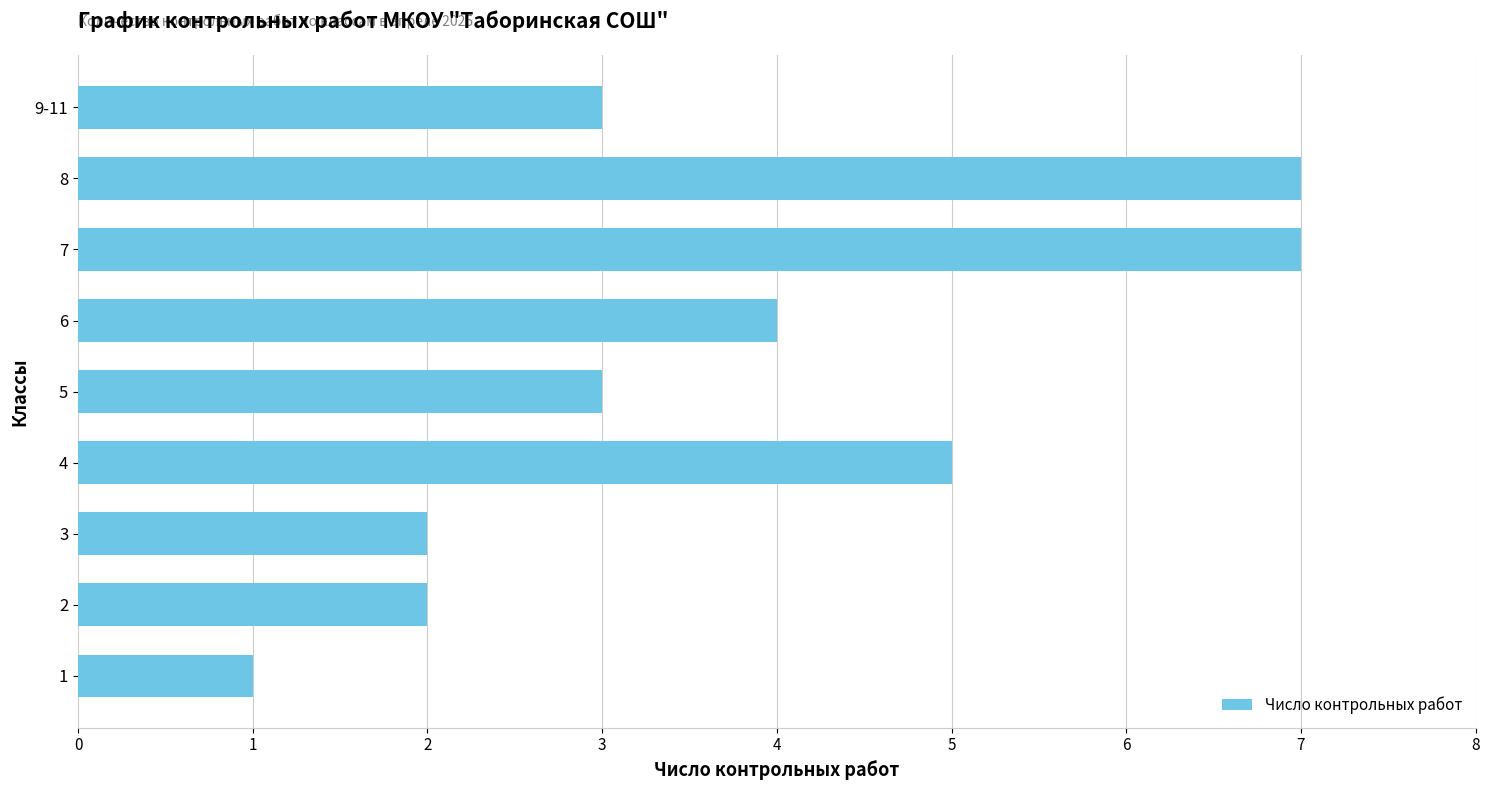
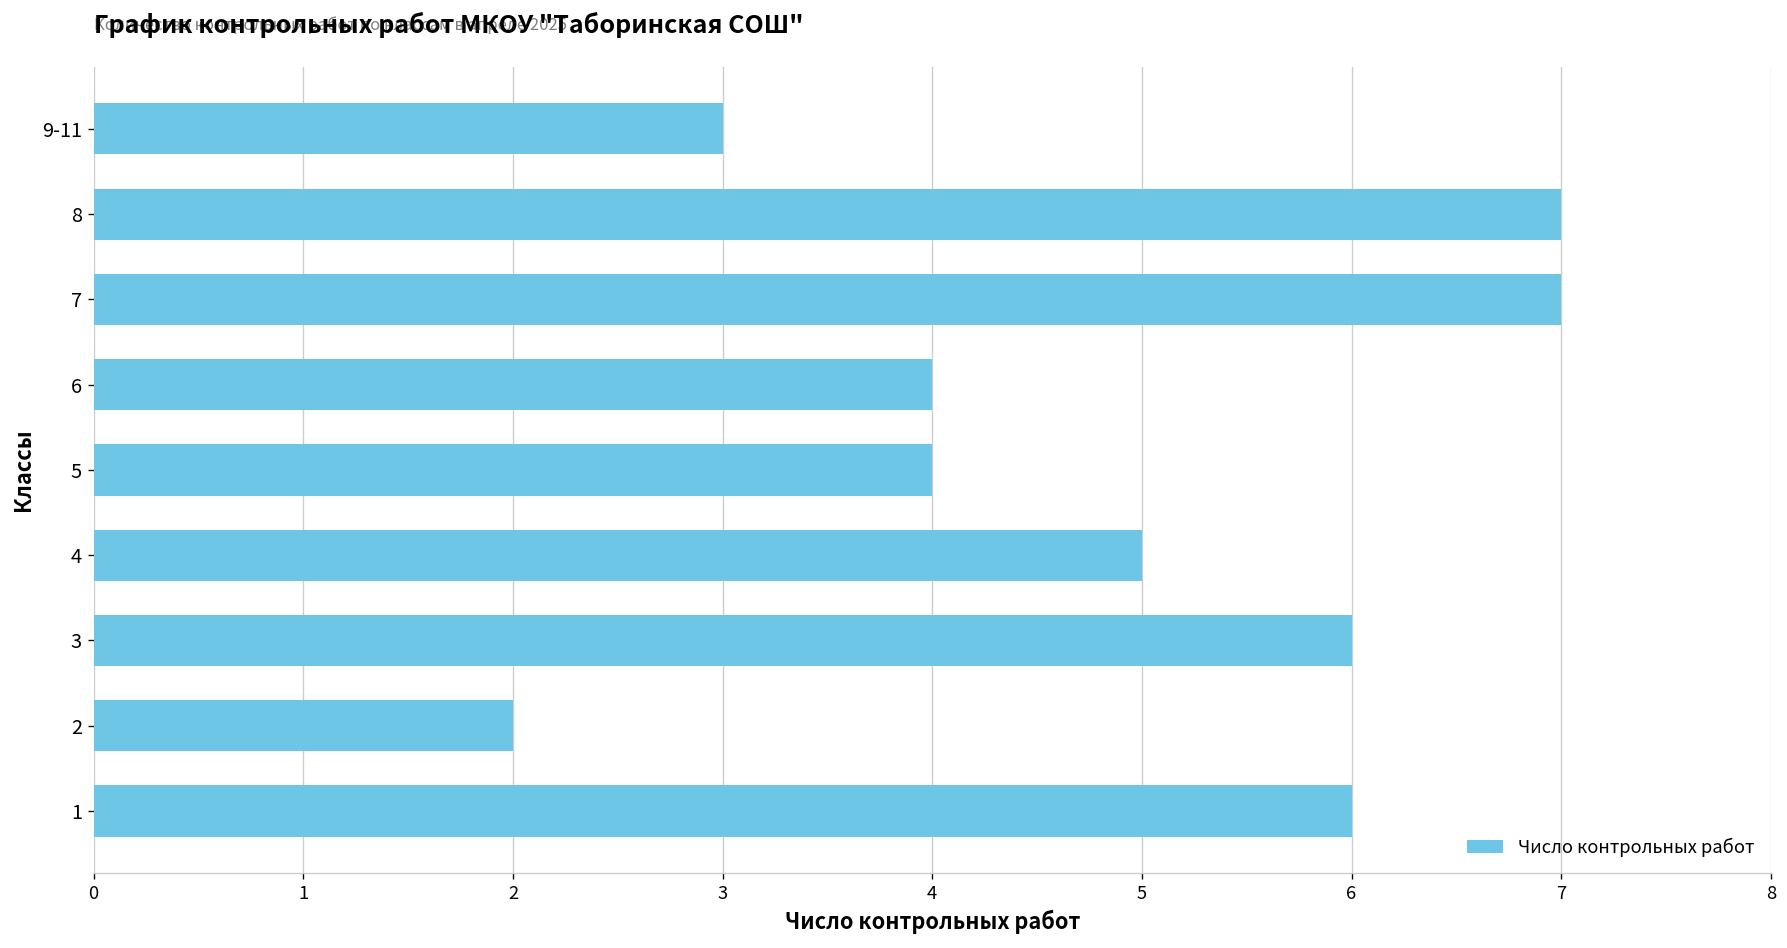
  {
    "9-11": 3,
    "8": 7,
    "7": 7,
    "6": 4,
-   "5": 3,
+   "5": 4,
    "4": 5,
-   "3": 2,
+   "3": 6,
    "2": 2,
-   "1": 1
+   "1": 6
  }
